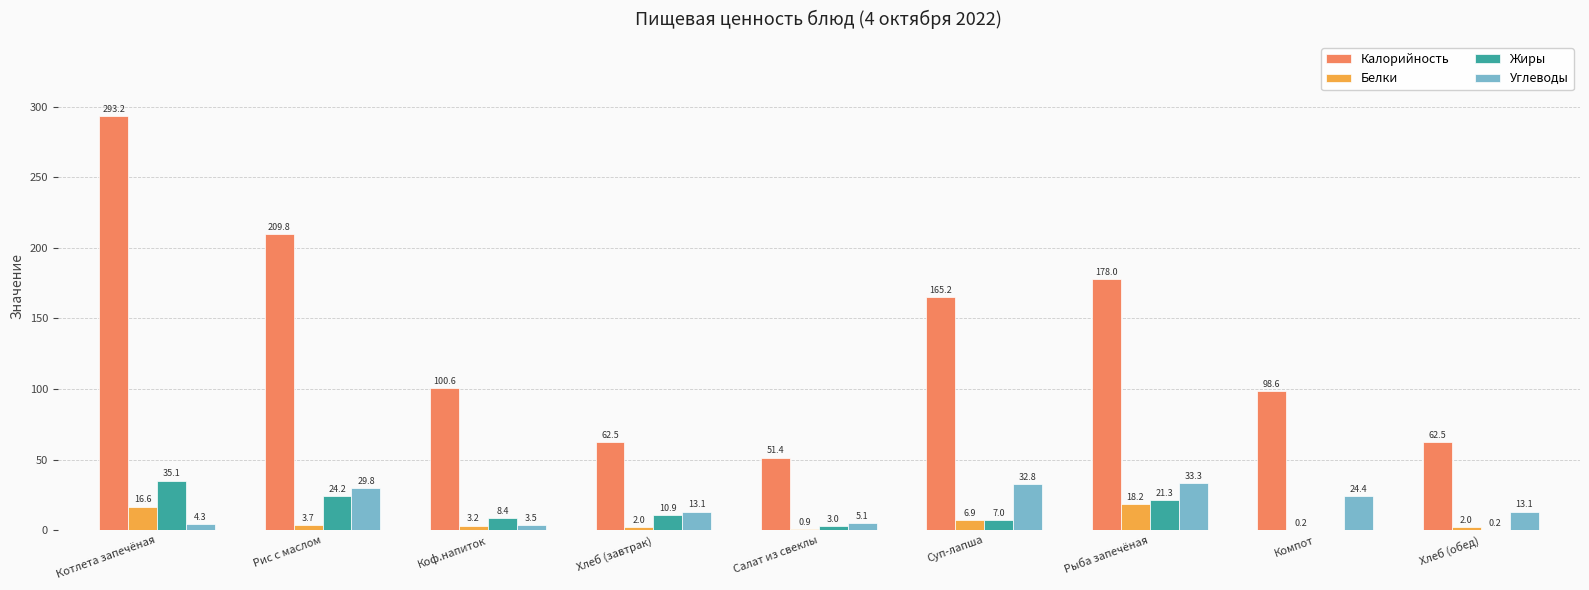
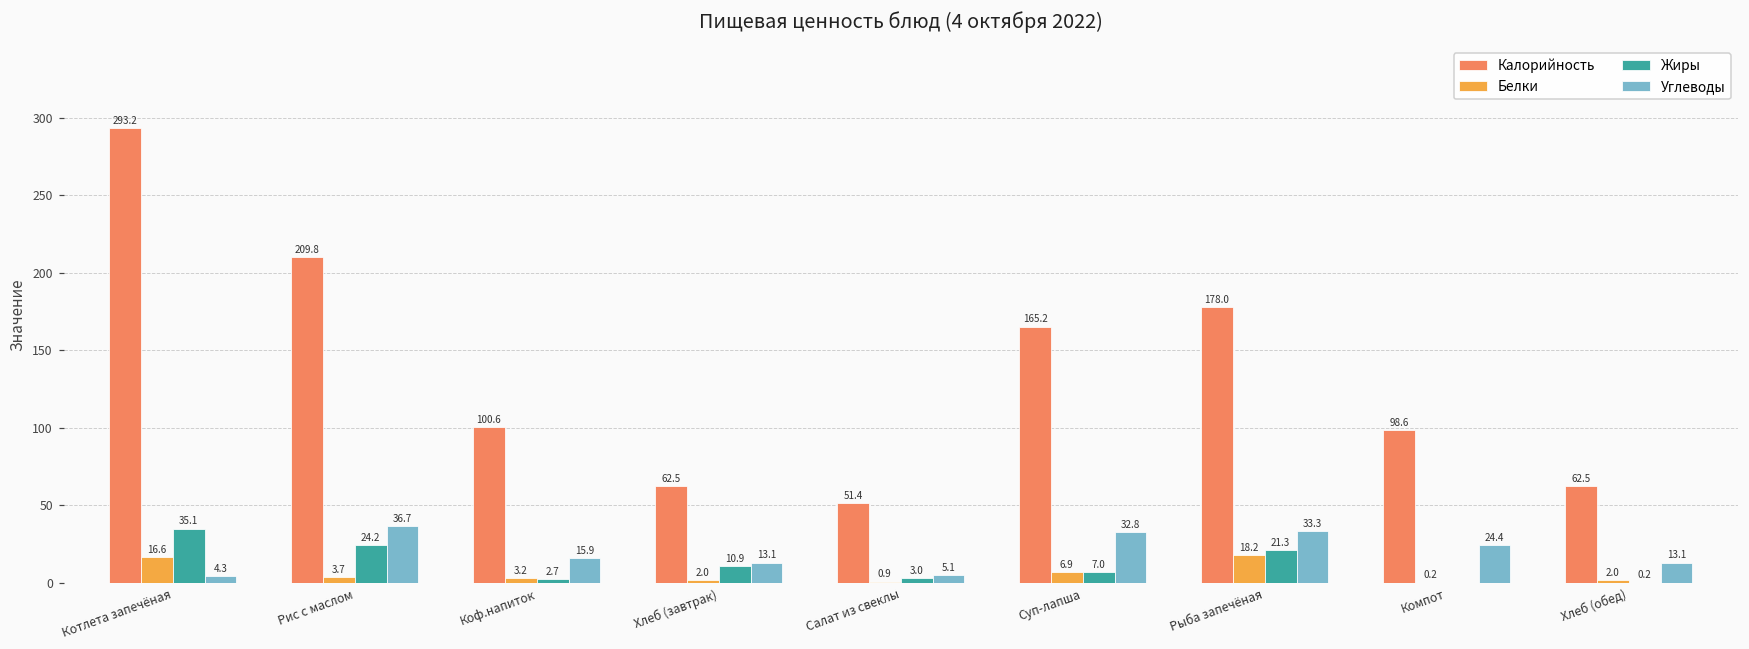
  {
    "Жиры": {
      "Котлета запечёная": 35.1,
      "Рис с маслом": 24.2,
-     "Коф.напиток": 8.4,
+     "Коф.напиток": 2.7,
      "Хлеб (завтрак)": 10.9,
      "Салат из свеклы": 3.0,
      "Суп-лапша": 7.0,
      "Рыба запечёная": 21.3,
      "Хлеб (обед)": 0.2
    },
    "Углеводы": {
      "Котлета запечёная": 4.3,
-     "Рис с маслом": 29.8,
-     "Коф.напиток": 3.5,
+     "Рис с маслом": 36.7,
+     "Коф.напиток": 15.9,
      "Хлеб (завтрак)": 13.1,
      "Салат из свеклы": 5.1,
      "Суп-лапша": 32.8,
      "Рыба запечёная": 33.3,
      "Компот": 24.4,
      "Хлеб (обед)": 13.1
    }
  }
